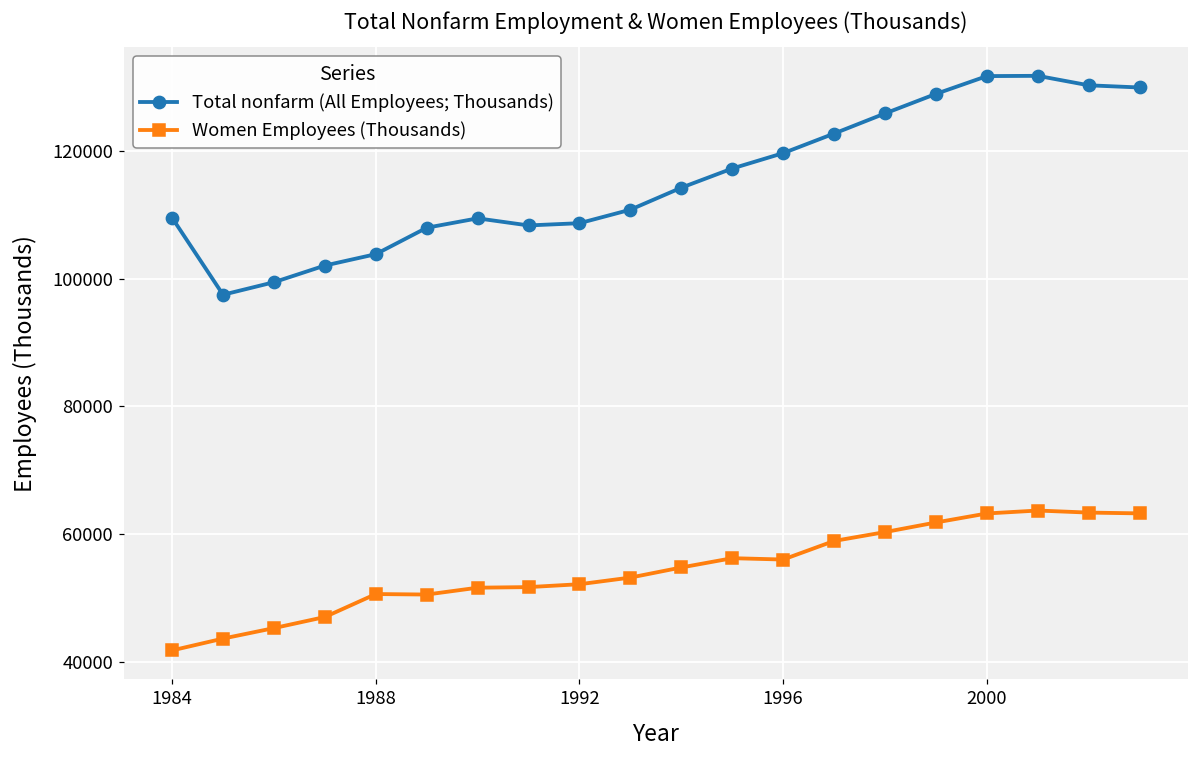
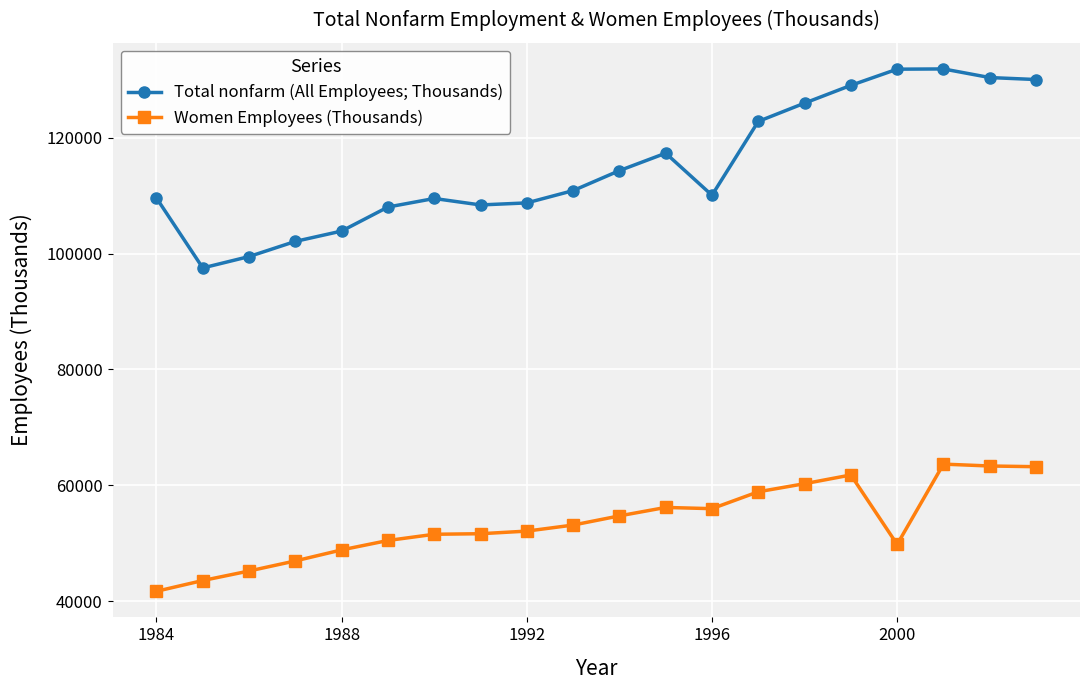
  {
    "Total nonfarm (All Employees; Thousands)": {
      "1984": 110000,
      "1988": 104000,
      "1992": 109000,
-     "1996": 120000,
+     "1996": 110000,
      "2000": 132000
    },
    "Women Employees (Thousands)": {
      "1984": 42000,
-     "1988": 51000,
+     "1988": 49000,
      "1992": 52000,
      "1996": 56000,
-     "2000": 63000
+     "2000": 50000
    }
  }
